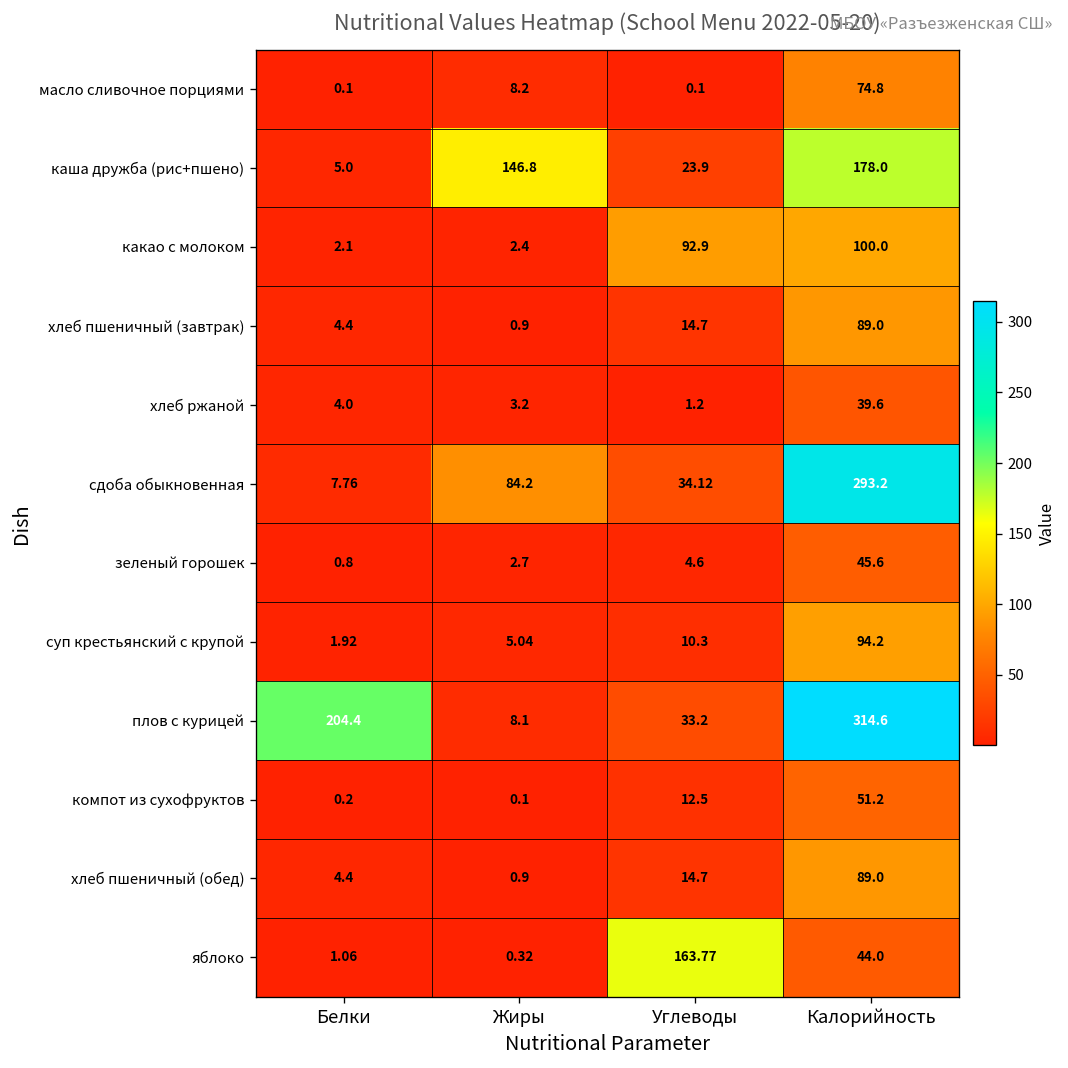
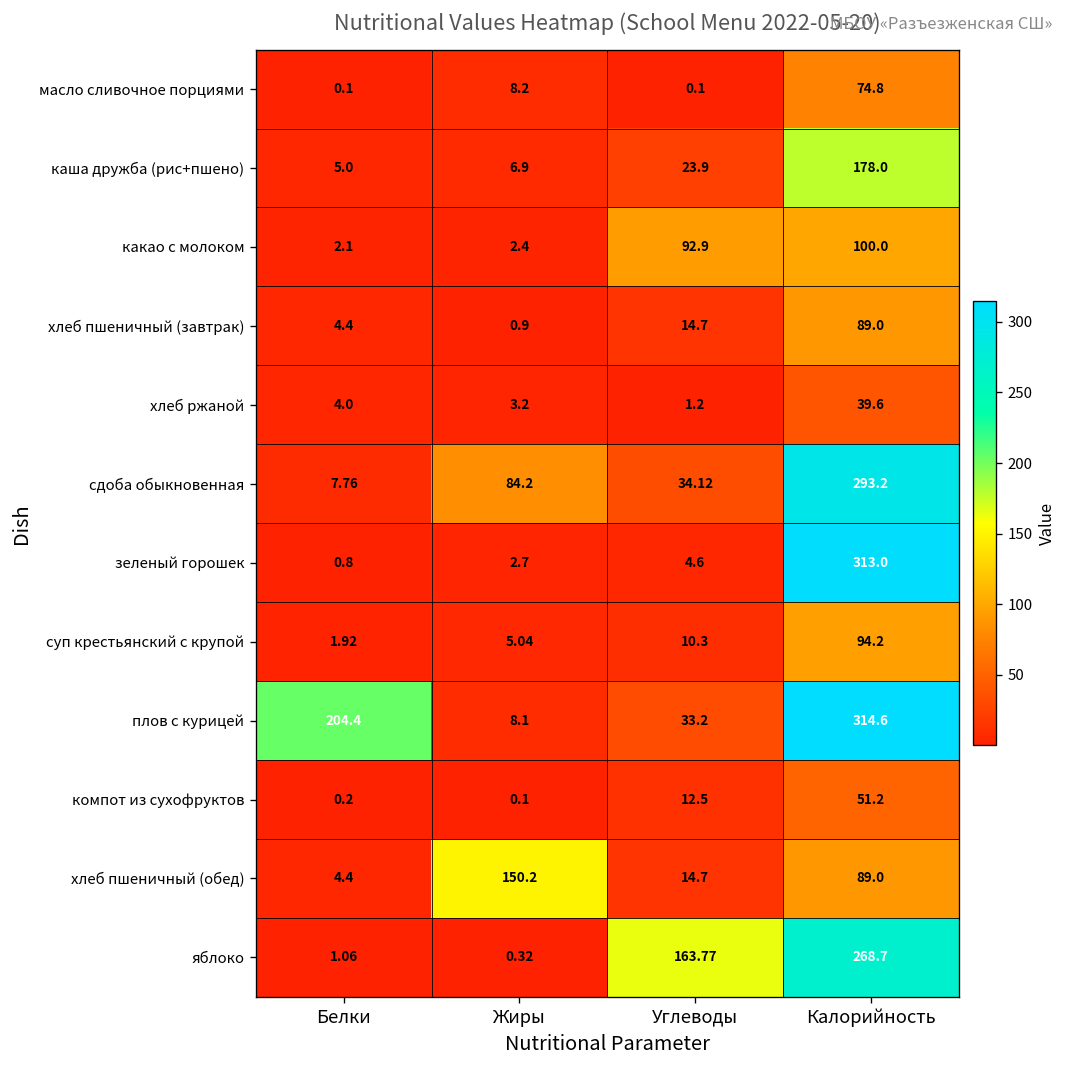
  {
    "масло сливочное порциями": {
      "Белки": 0.1,
      "Жиры": 8.2,
      "Углеводы": 0.1,
      "Калорийность": 74.8
    },
    "каша дружба (рис+пшено)": {
      "Белки": 5.0,
-     "Жиры": 146.8,
+     "Жиры": 6.9,
      "Углеводы": 23.9,
      "Калорийность": 178.0
    },
    "какао с молоком": {
      "Белки": 2.1,
      "Жиры": 2.4,
      "Углеводы": 92.9,
      "Калорийность": 100.0
    },
    "хлеб пшеничный (завтрак)": {
      "Белки": 4.4,
      "Жиры": 0.9,
      "Углеводы": 14.7,
      "Калорийность": 89.0
    },
    "хлеб ржаной": {
      "Белки": 4.0,
      "Жиры": 3.2,
      "Углеводы": 1.2,
      "Калорийность": 39.6
    },
    "сдоба обыкновенная": {
      "Белки": 7.76,
      "Жиры": 84.2,
      "Углеводы": 34.12,
      "Калорийность": 293.2
    },
    "зеленый горошек": {
      "Белки": 0.8,
      "Жиры": 2.7,
      "Углеводы": 4.6,
-     "Калорийность": 45.6
+     "Калорийность": 313.0
    },
    "суп крестьянский с крупой": {
      "Белки": 1.92,
      "Жиры": 5.04,
      "Углеводы": 10.3,
      "Калорийность": 94.2
    },
    "плов с курицей": {
      "Белки": 204.4,
      "Жиры": 8.1,
      "Углеводы": 33.2,
      "Калорийность": 314.6
    },
    "компот из сухофруктов": {
      "Белки": 0.2,
      "Жиры": 0.1,
      "Углеводы": 12.5,
      "Калорийность": 51.2
    },
    "хлеб пшеничный (обед)": {
      "Белки": 4.4,
-     "Жиры": 0.9,
+     "Жиры": 150.2,
      "Углеводы": 14.7,
      "Калорийность": 89.0
    },
    "яблоко": {
      "Белки": 1.06,
      "Жиры": 0.32,
      "Углеводы": 163.77,
-     "Калорийность": 44.0
+     "Калорийность": 268.7
    }
  }
